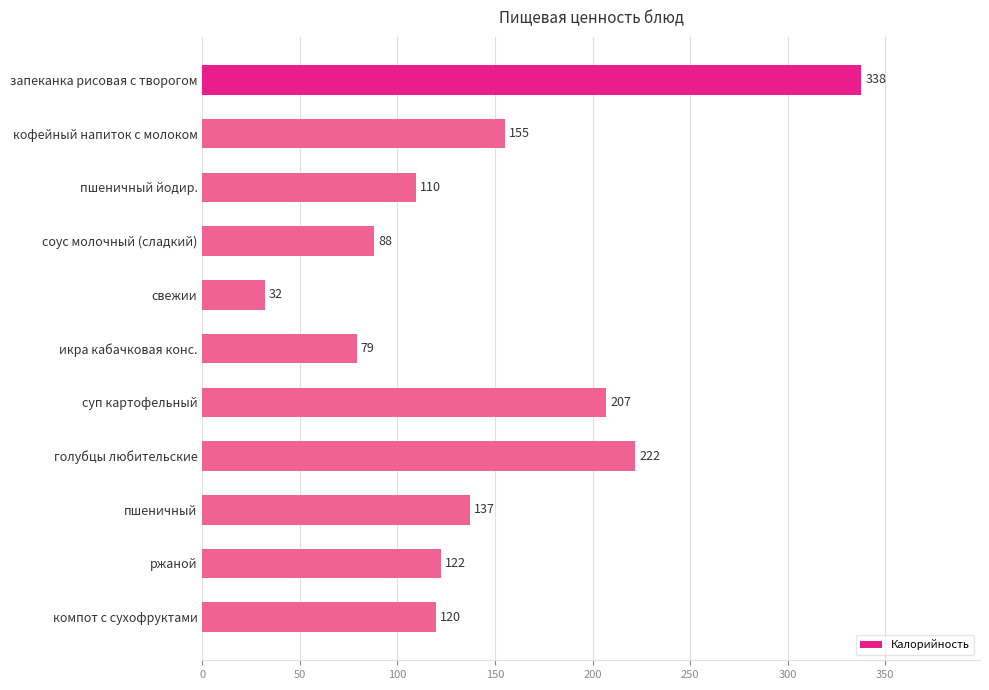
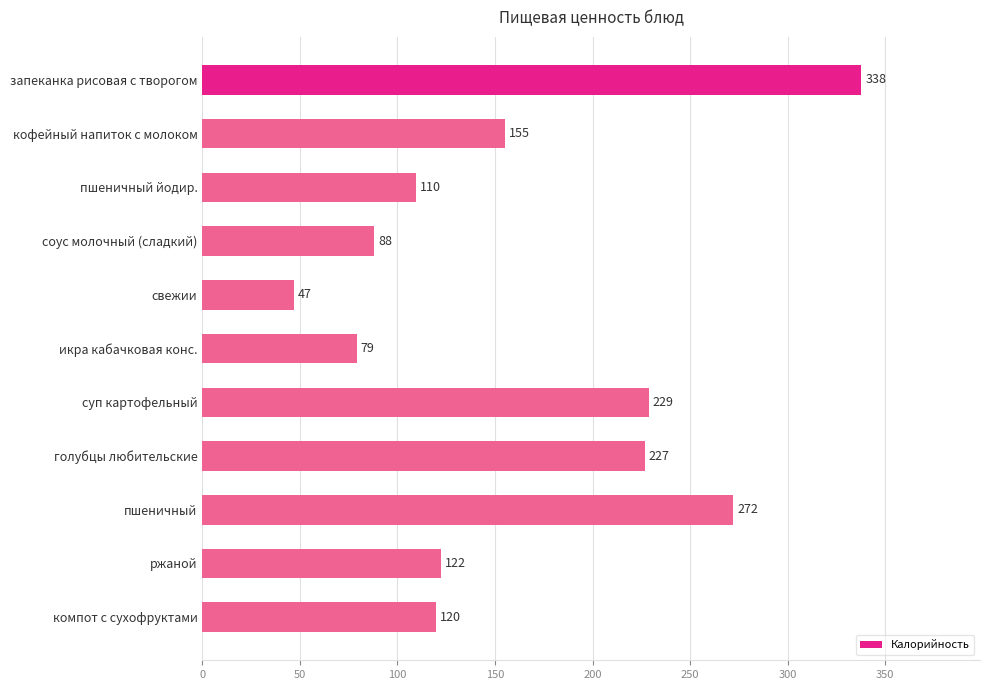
  {
    "запеканка рисовая с творогом": 338,
    "кофейный напиток с молоком": 155,
    "пшеничный йодир.": 110,
    "соус молочный (сладкий)": 88,
-   "свежии": 32,
+   "свежии": 47,
    "икра кабачковая конс.": 79,
-   "суп картофельный": 207,
-   "голубцы любительские": 222,
-   "пшеничный": 137,
+   "суп картофельный": 229,
+   "голубцы любительские": 227,
+   "пшеничный": 272,
    "ржаной": 122,
    "компот с сухофруктами": 120
  }
